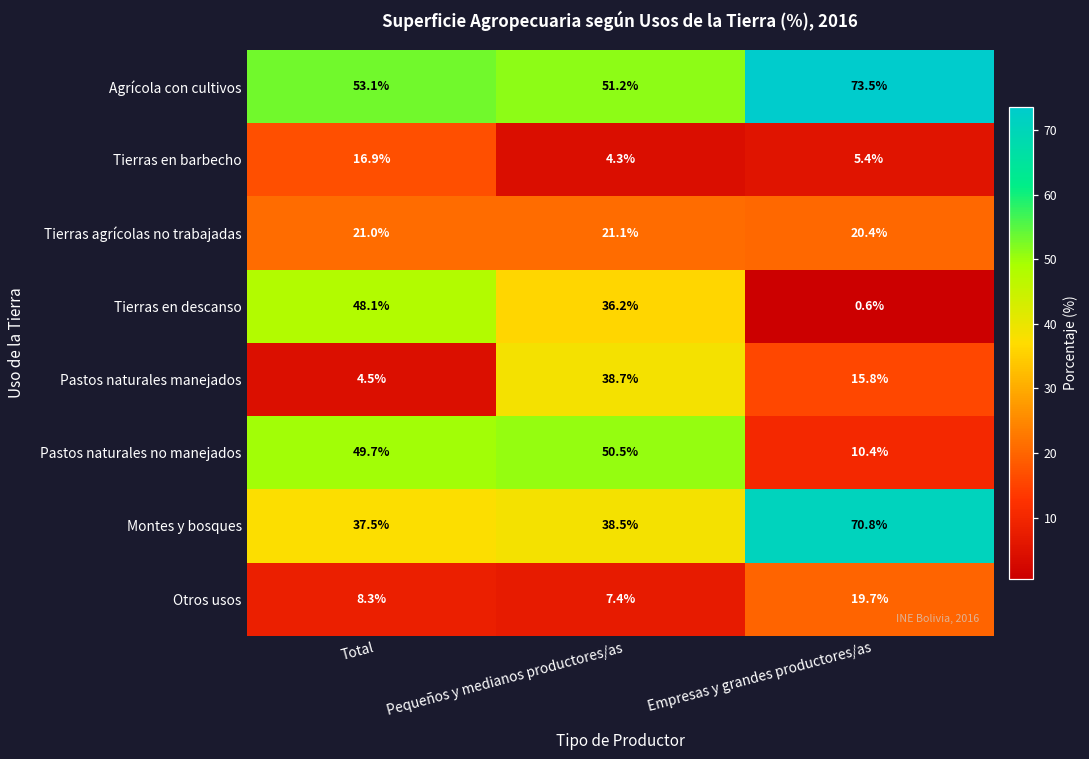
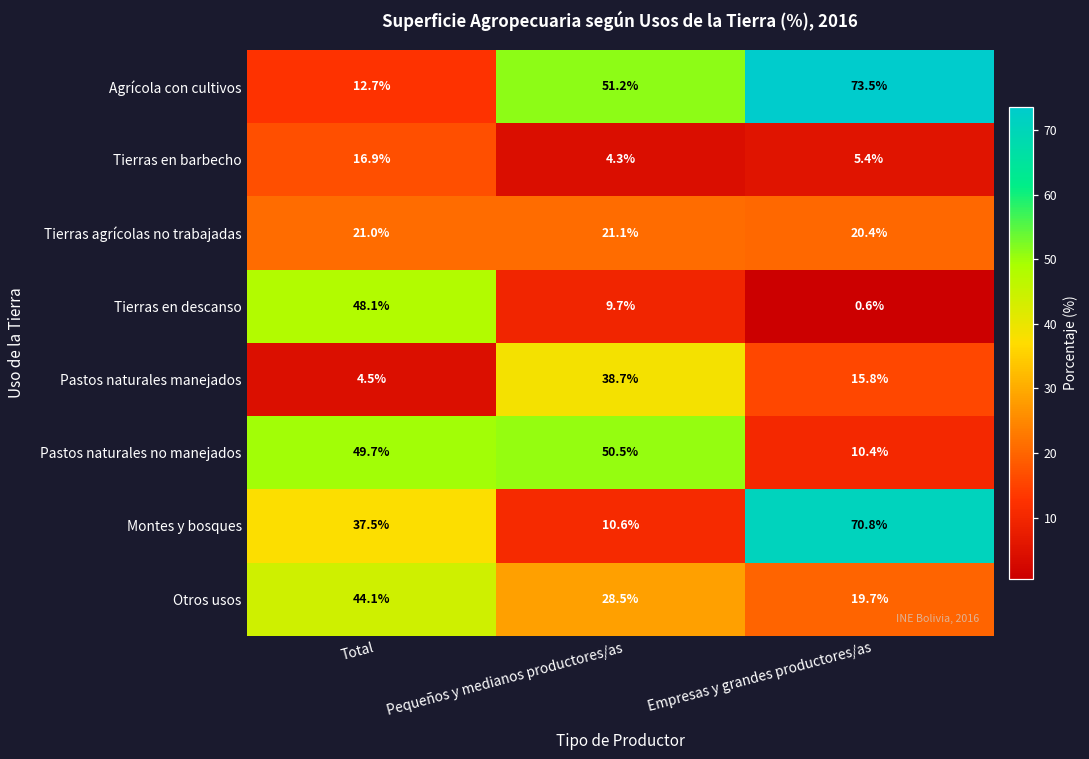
  {
    "Agrícola con cultivos": {
-     "Total": "53.1%",
+     "Total": "12.7%",
      "Pequeños y medianos productores/as": "51.2%",
      "Empresas y grandes productores/as": "73.5%"
    },
    "Tierras en barbecho": {
      "Total": "16.9%",
      "Pequeños y medianos productores/as": "4.3%",
      "Empresas y grandes productores/as": "5.4%"
    },
    "Tierras agrícolas no trabajadas": {
      "Total": "21.0%",
      "Pequeños y medianos productores/as": "21.1%",
      "Empresas y grandes productores/as": "20.4%"
    },
    "Tierras en descanso": {
      "Total": "48.1%",
-     "Pequeños y medianos productores/as": "36.2%",
+     "Pequeños y medianos productores/as": "9.7%",
      "Empresas y grandes productores/as": "0.6%"
    },
    "Pastos naturales manejados": {
      "Total": "4.5%",
      "Pequeños y medianos productores/as": "38.7%",
      "Empresas y grandes productores/as": "15.8%"
    },
    "Pastos naturales no manejados": {
      "Total": "49.7%",
      "Pequeños y medianos productores/as": "50.5%",
      "Empresas y grandes productores/as": "10.4%"
    },
    "Montes y bosques": {
      "Total": "37.5%",
-     "Pequeños y medianos productores/as": "38.5%",
+     "Pequeños y medianos productores/as": "10.6%",
      "Empresas y grandes productores/as": "70.8%"
    },
    "Otros usos": {
-     "Total": "8.3%",
-     "Pequeños y medianos productores/as": "7.4%"
+     "Total": "44.1%",
+     "Pequeños y medianos productores/as": "28.5%"
    }
  }
